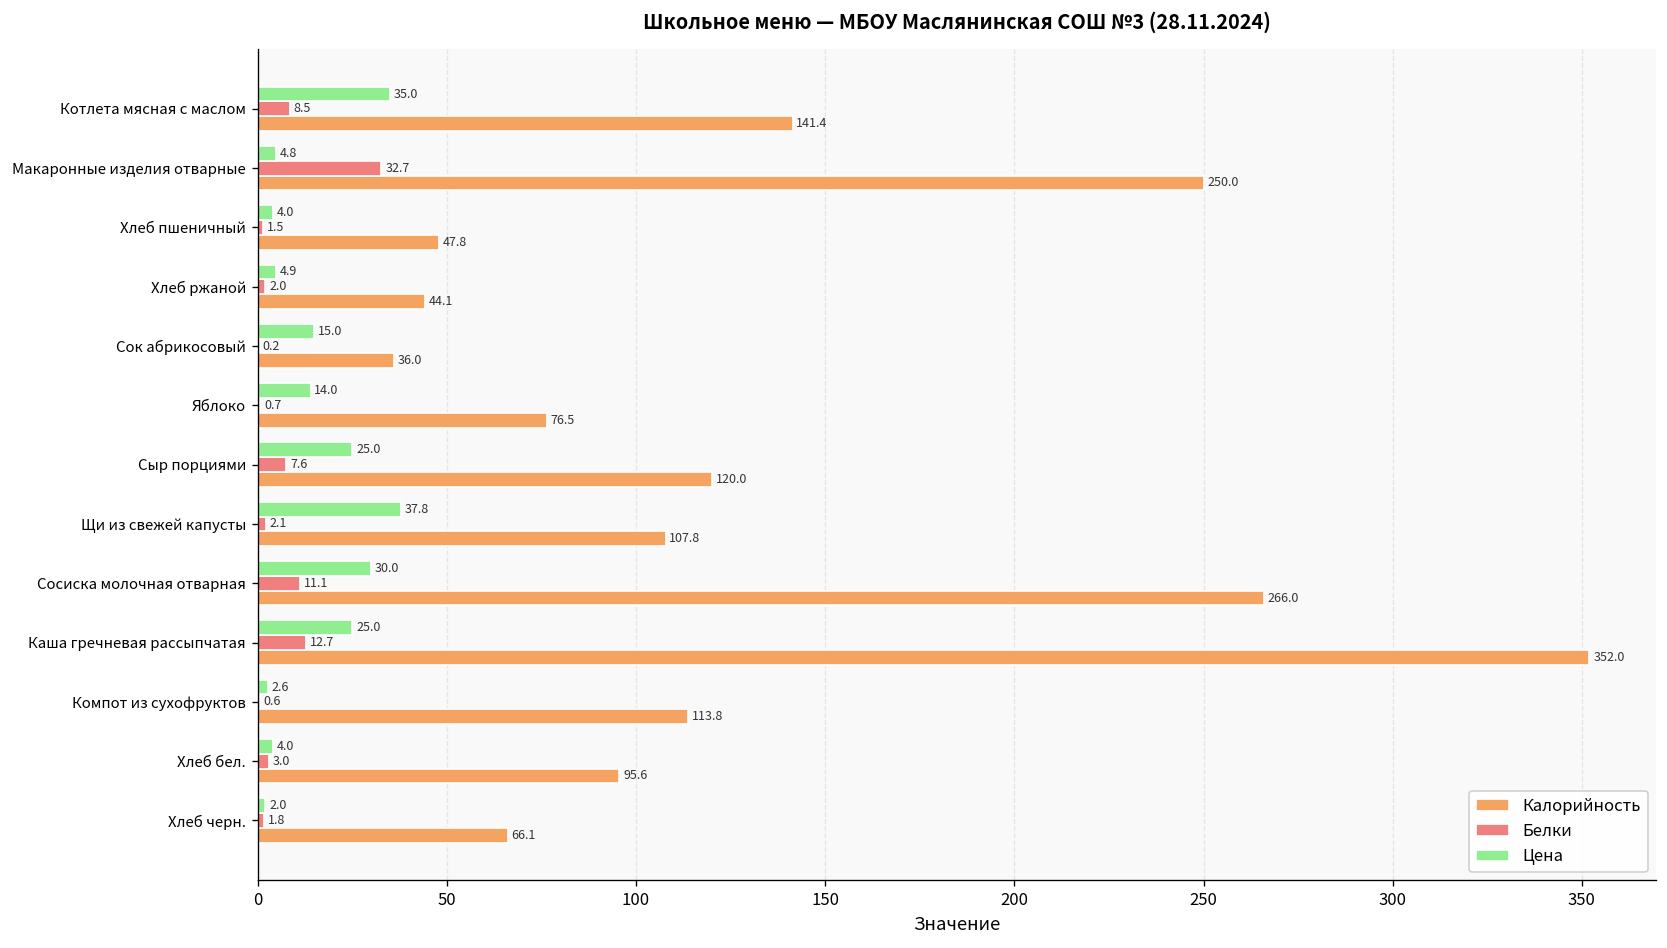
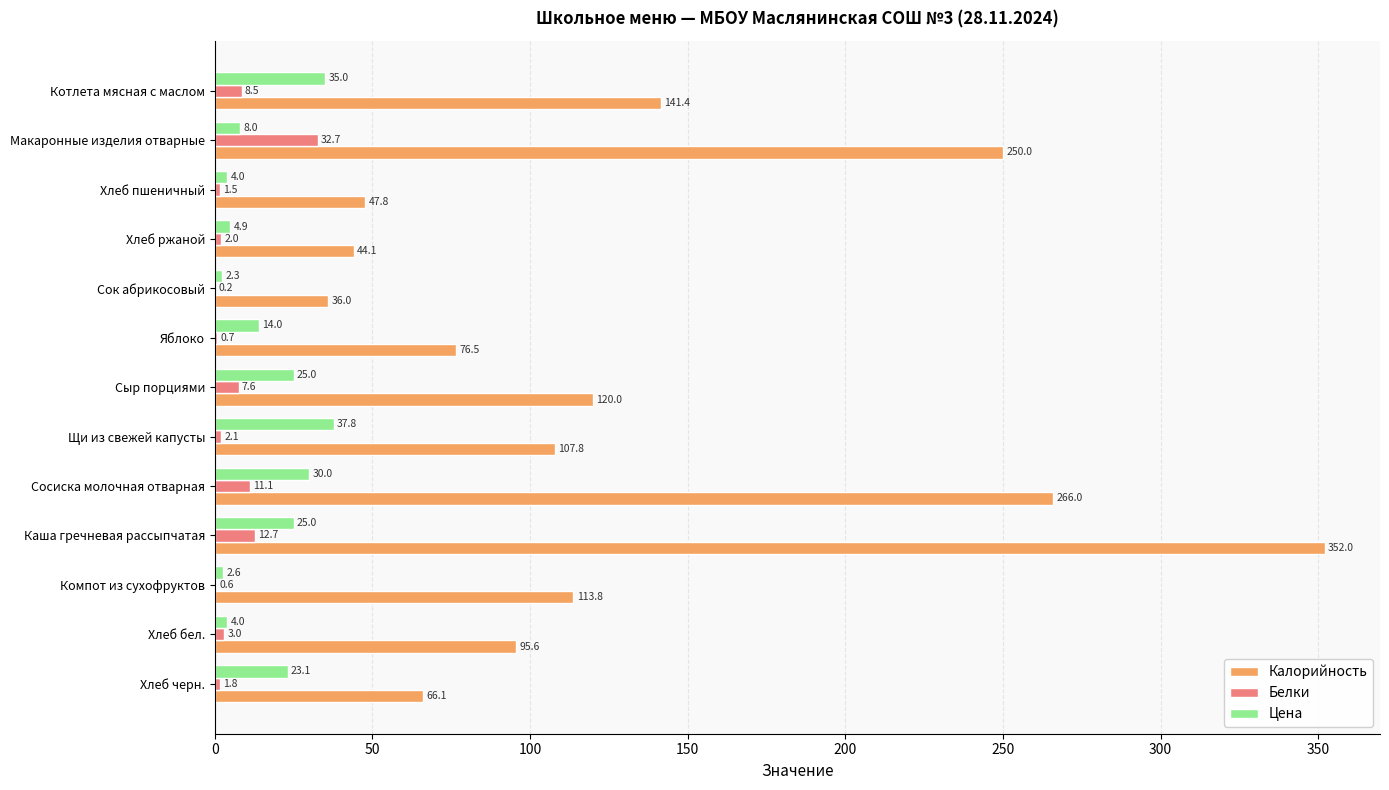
  {
    "Цена": {
      "Котлета мясная с маслом": 35.0,
-     "Макаронные изделия отварные": 4.8,
+     "Макаронные изделия отварные": 8.0,
      "Хлеб пшеничный": 4.0,
      "Хлеб ржаной": 4.9,
-     "Сок абрикосовый": 15.0,
+     "Сок абрикосовый": 2.3,
      "Яблоко": 14.0,
      "Сыр порциями": 25.0,
      "Щи из свежей капусты": 37.8,
      "Сосиска молочная отварная": 30.0,
      "Каша гречневая рассыпчатая": 25.0,
      "Компот из сухофруктов": 2.6,
      "Хлеб бел.": 4.0,
-     "Хлеб черн.": 2.0
+     "Хлеб черн.": 23.1
    }
  }
